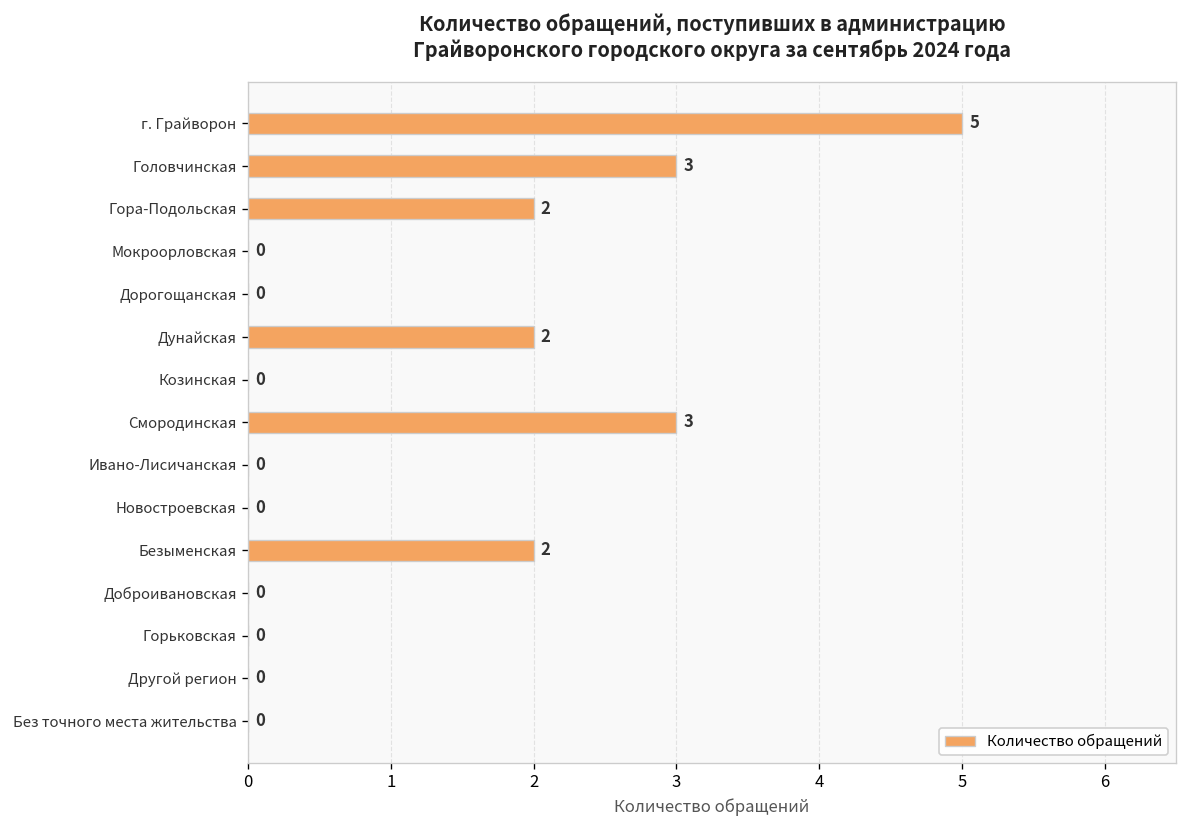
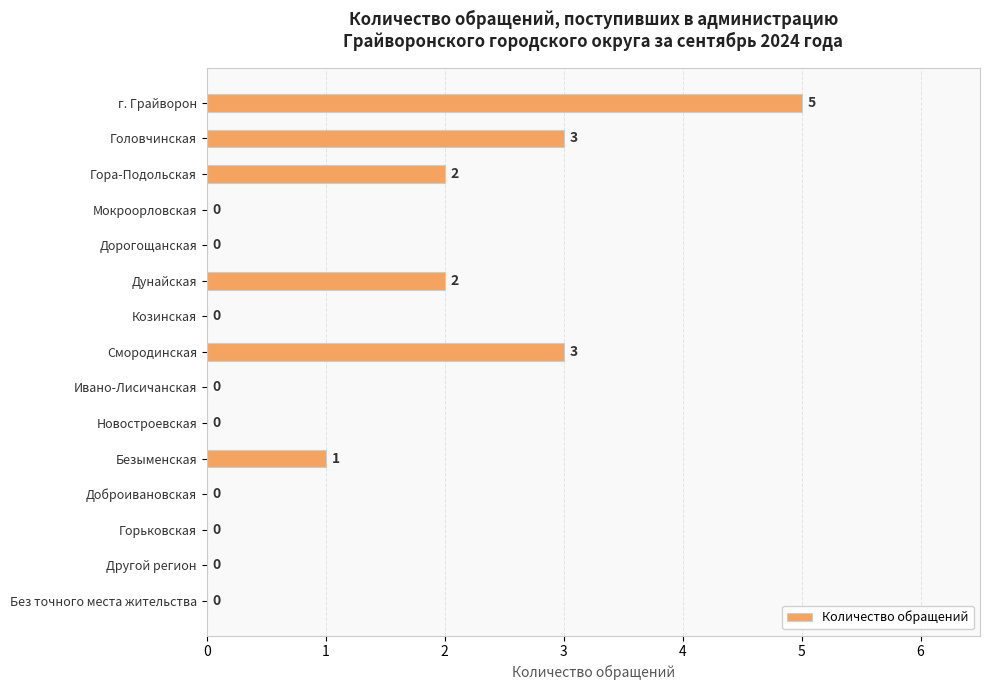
  {
    "г. Грайворон": 5,
    "Головчинская": 3,
    "Гора-Подольская": 2,
    "Мокроорловская": 0,
    "Дорогощанская": 0,
    "Дунайская": 2,
    "Козинская": 0,
    "Смородинская": 3,
    "Ивано-Лисичанская": 0,
    "Новостроевская": 0,
-   "Безыменская": 2,
+   "Безыменская": 1,
    "Доброивановская": 0,
    "Горьковская": 0,
    "Другой регион": 0,
    "Без точного места жительства": 0
  }
